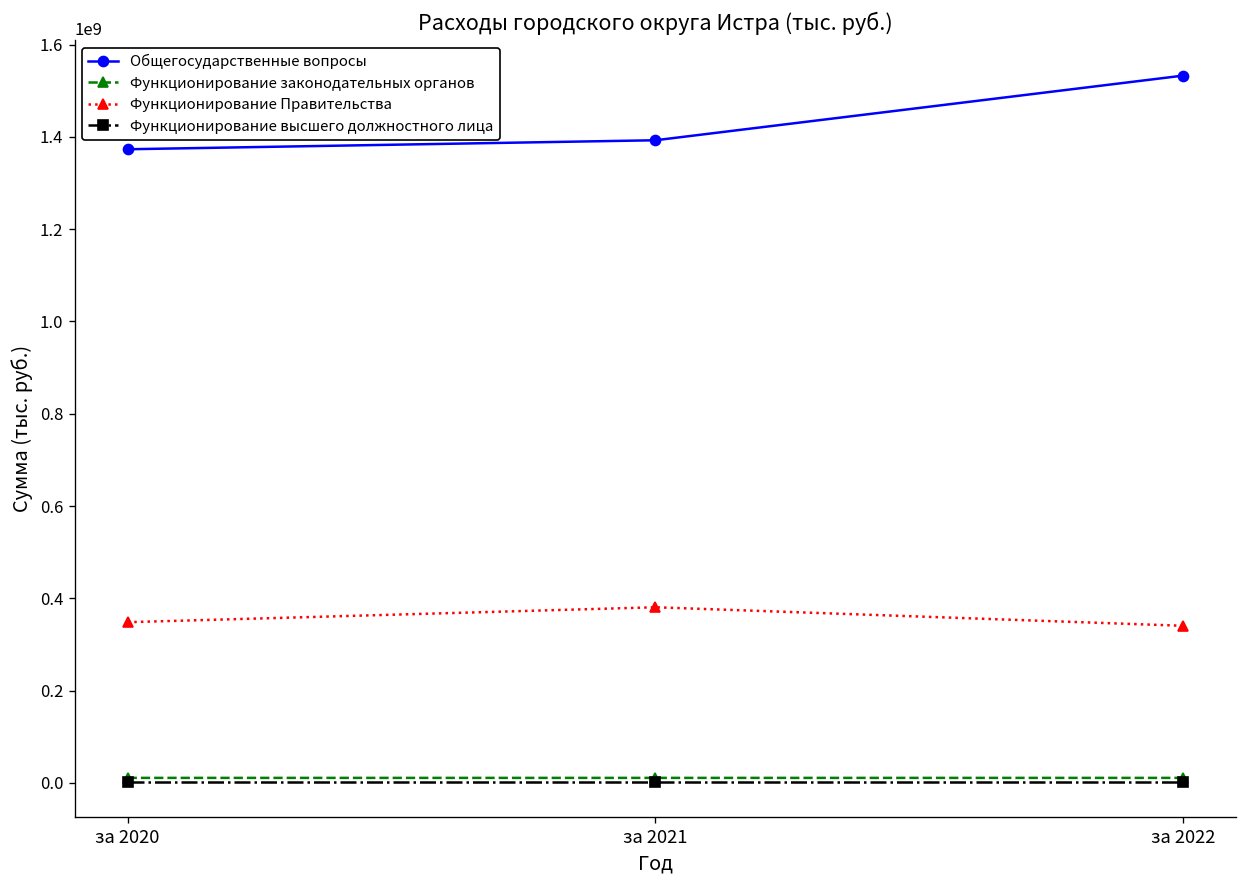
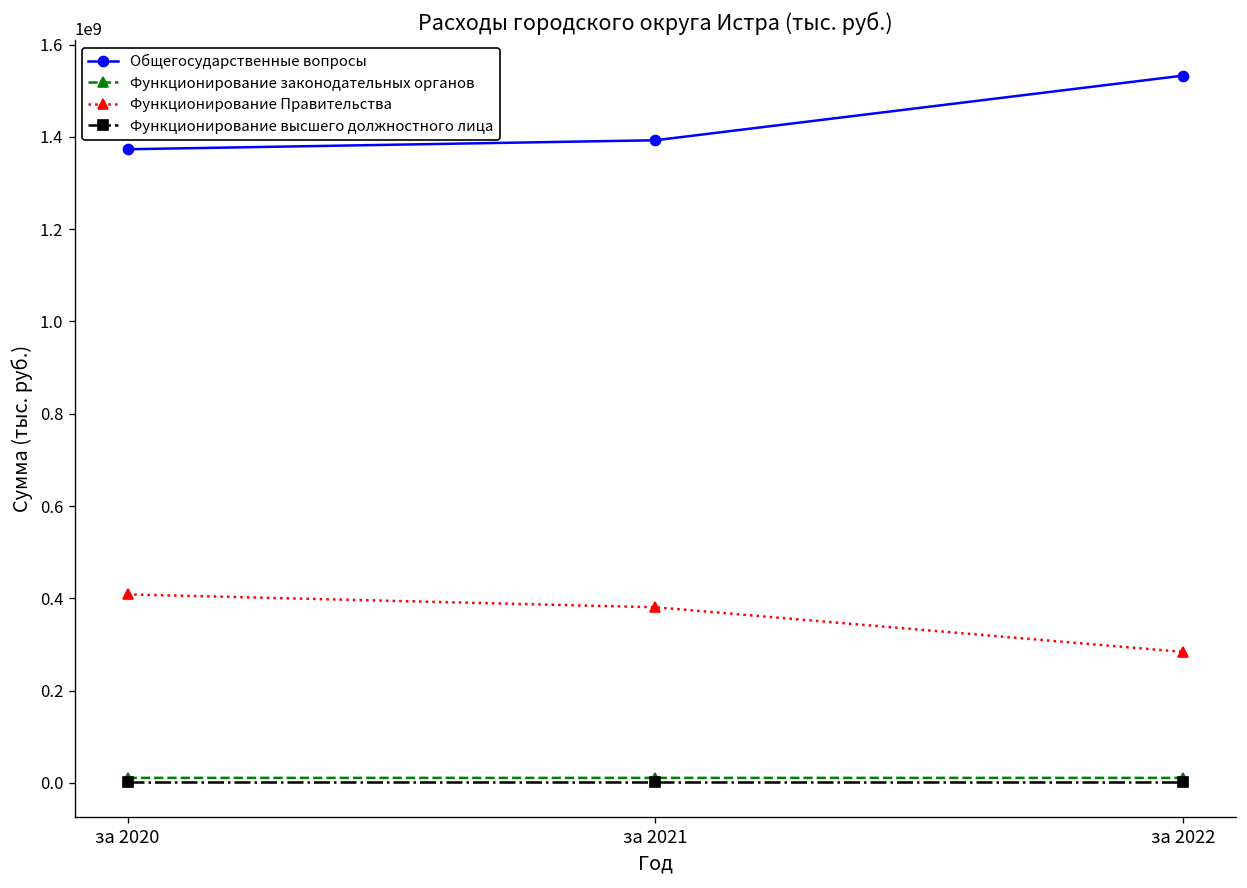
  {
    "Общегосударственные вопросы": {
      "за 2020": 1370000000,
      "за 2021": 1390000000,
      "за 2022": 1530000000
    },
    "Функционирование законодательных органов": {
      "за 2020": 10000000,
      "за 2021": 10000000,
      "за 2022": 10000000
    },
    "Функционирование Правительства": {
-     "за 2020": 350000000,
+     "за 2020": 410000000,
      "за 2021": 380000000,
-     "за 2022": 340000000
+     "за 2022": 280000000
    },
    "Функционирование высшего должностного лица": {
      "за 2020": 0,
      "за 2021": 0,
      "за 2022": 0
    }
  }
